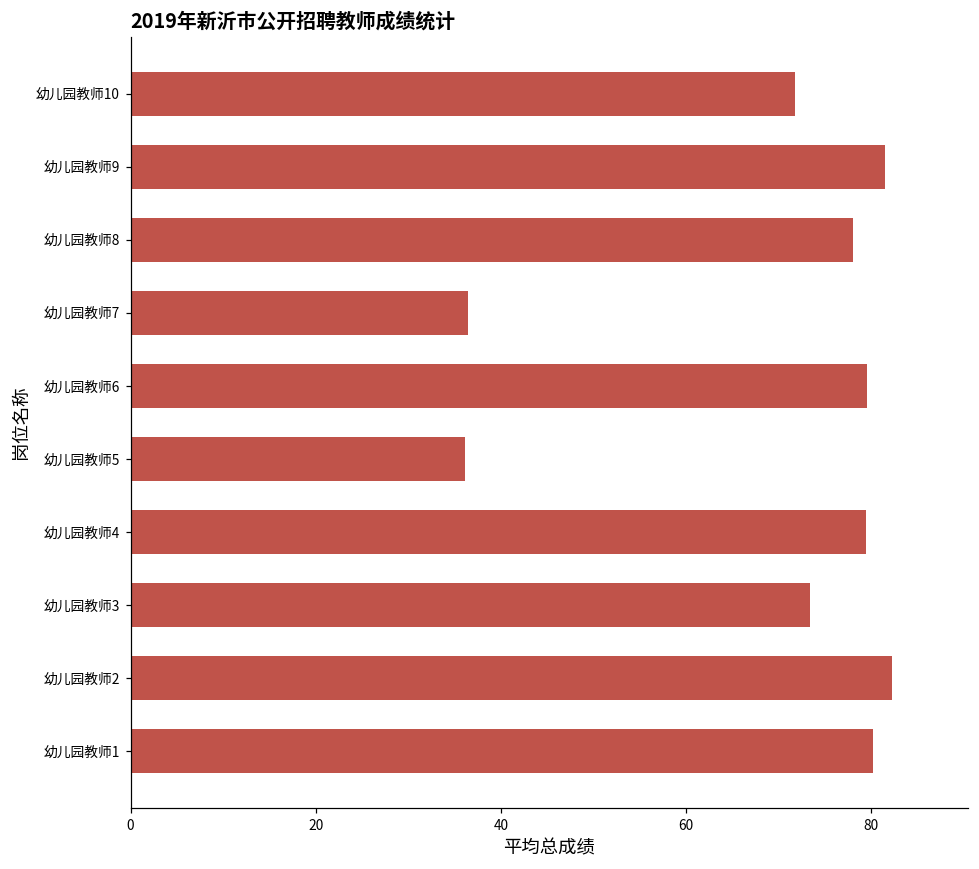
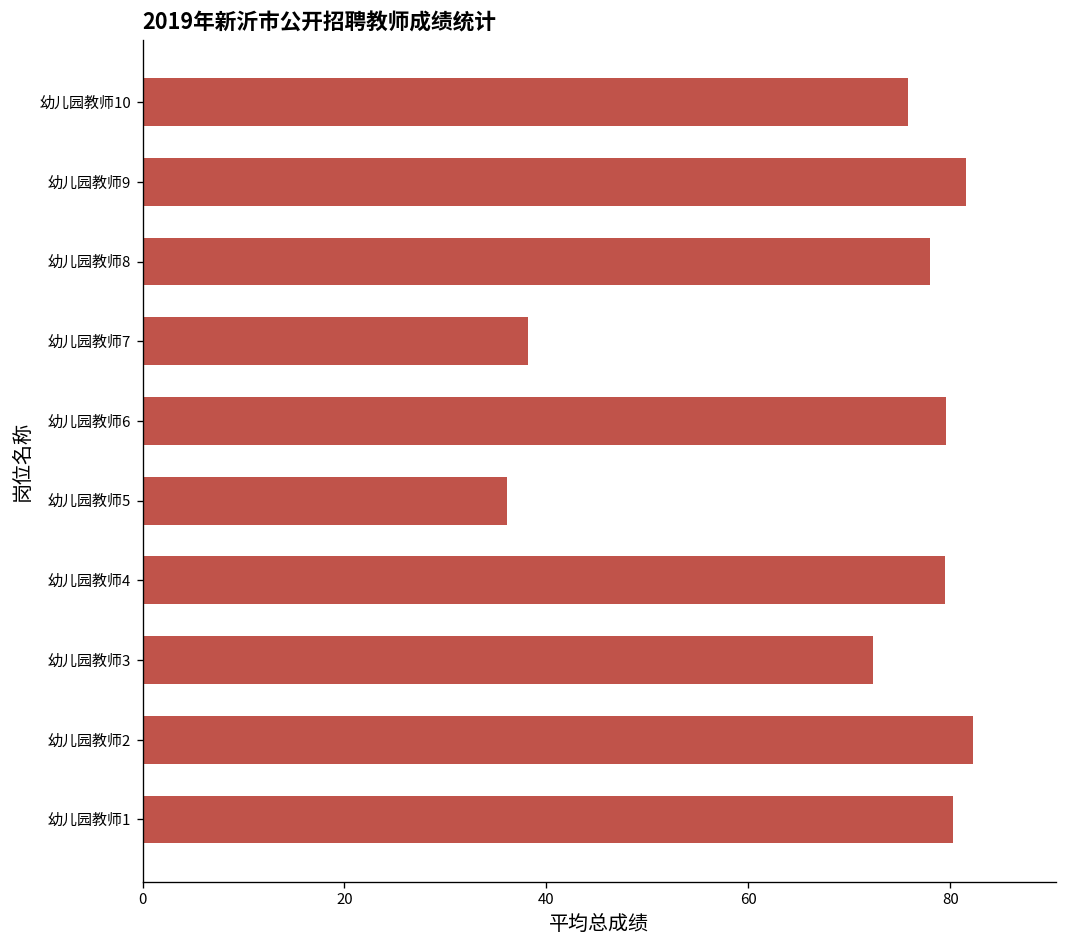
  {
-   "幼儿园教师10": 72,
+   "幼儿园教师10": 76,
    "幼儿园教师9": 82,
    "幼儿园教师8": 78,
-   "幼儿园教师7": 37,
+   "幼儿园教师7": 38,
    "幼儿园教师6": 80,
    "幼儿园教师5": 36,
    "幼儿园教师4": 79,
-   "幼儿园教师3": 73,
+   "幼儿园教师3": 72,
    "幼儿园教师2": 82,
    "幼儿园教师1": 80
  }
